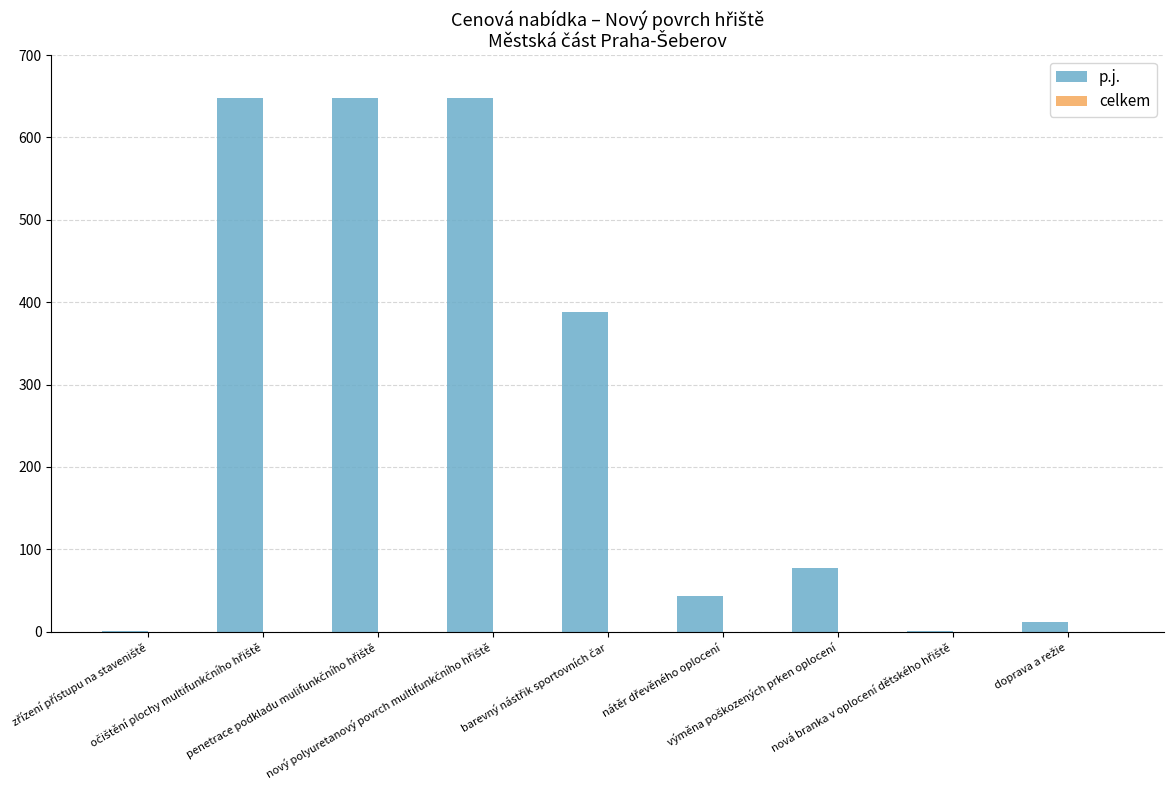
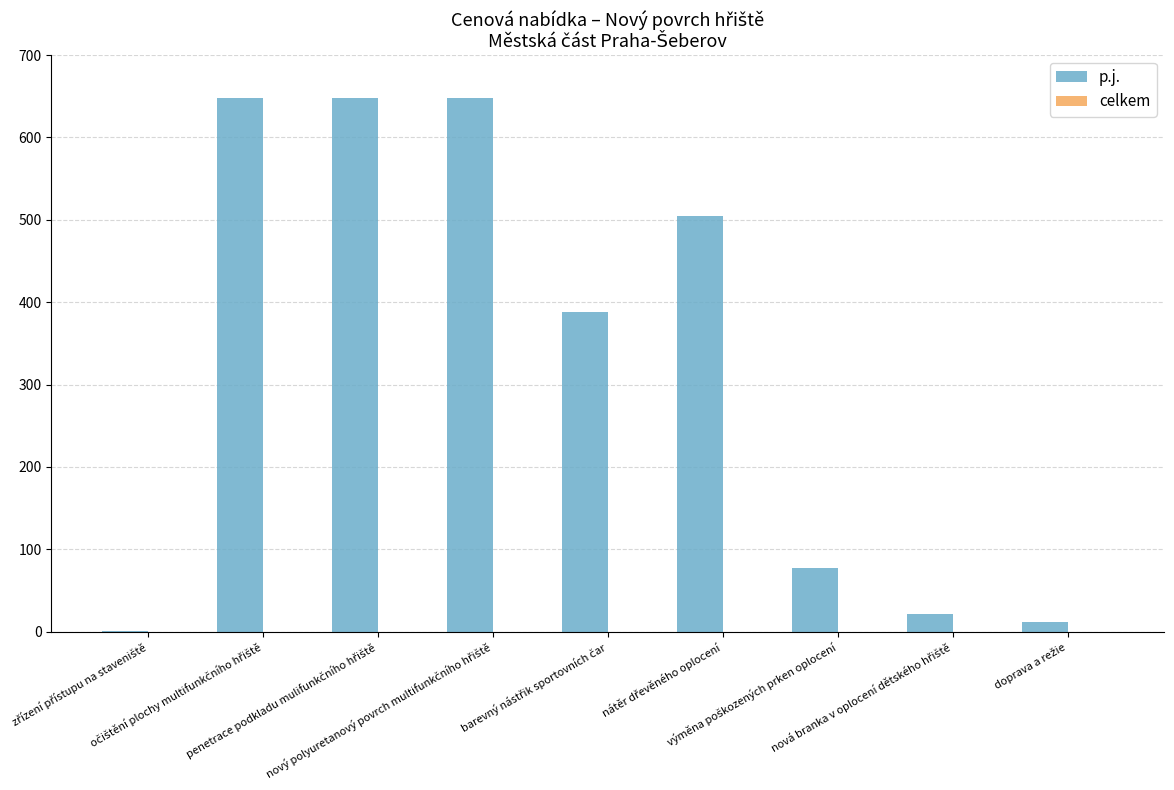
  {
    "p.j.": {
      "očištění plochy multifunkčního hřiště": 650,
      "penetrace podkladu mulifunkčního hřiště": 650,
      "nový polyuretanový povrch multifunkčního hřiště": 650,
      "barevný nástřik sportovních čar": 390,
-     "nátěr dřevěného oplocení": 40,
+     "nátěr dřevěného oplocení": 510,
      "výměna poškozených prken oplocení": 80,
-     "nová branka v oplocení dětského hřiště": 0,
+     "nová branka v oplocení dětského hřiště": 20,
      "doprava a režie": 10
    },
    "celkem": {
      "zřízení přístupu na staveniště": 0,
      "očištění plochy multifunkčního hřiště": 0,
      "penetrace podkladu mulifunkčního hřiště": 0,
      "nový polyuretanový povrch multifunkčního hřiště": 0,
      "barevný nástřik sportovních čar": 0,
      "nátěr dřevěného oplocení": 0,
      "výměna poškozených prken oplocení": 0,
      "nová branka v oplocení dětského hřiště": 0,
      "doprava a režie": 0
    }
  }
